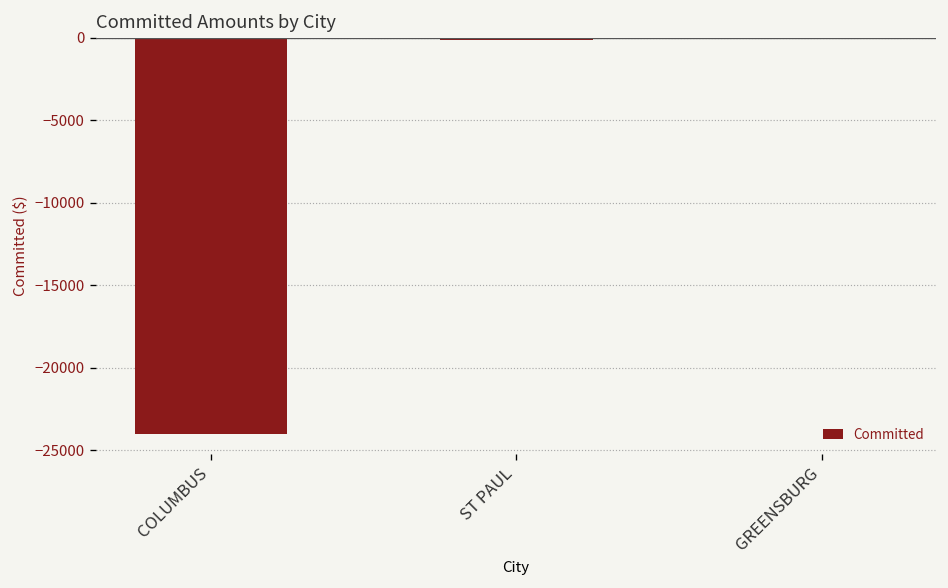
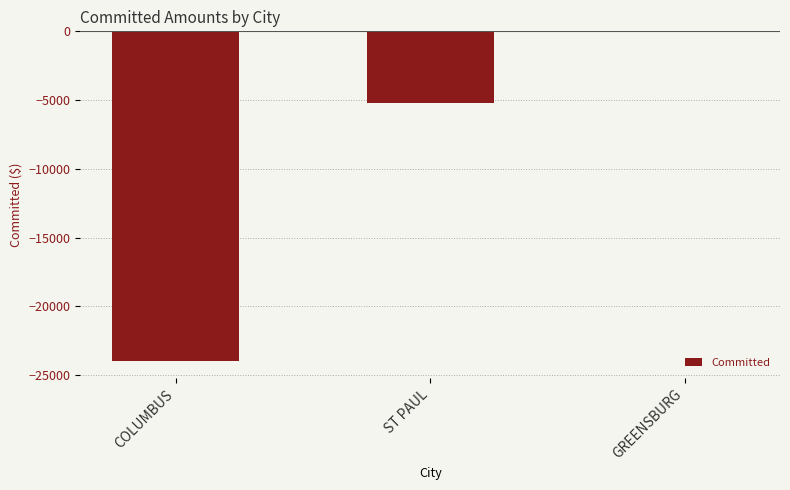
  {
    "COLUMBUS": -24000,
-   "ST PAUL": -100,
+   "ST PAUL": -5200,
    "GREENSBURG": 0
  }
